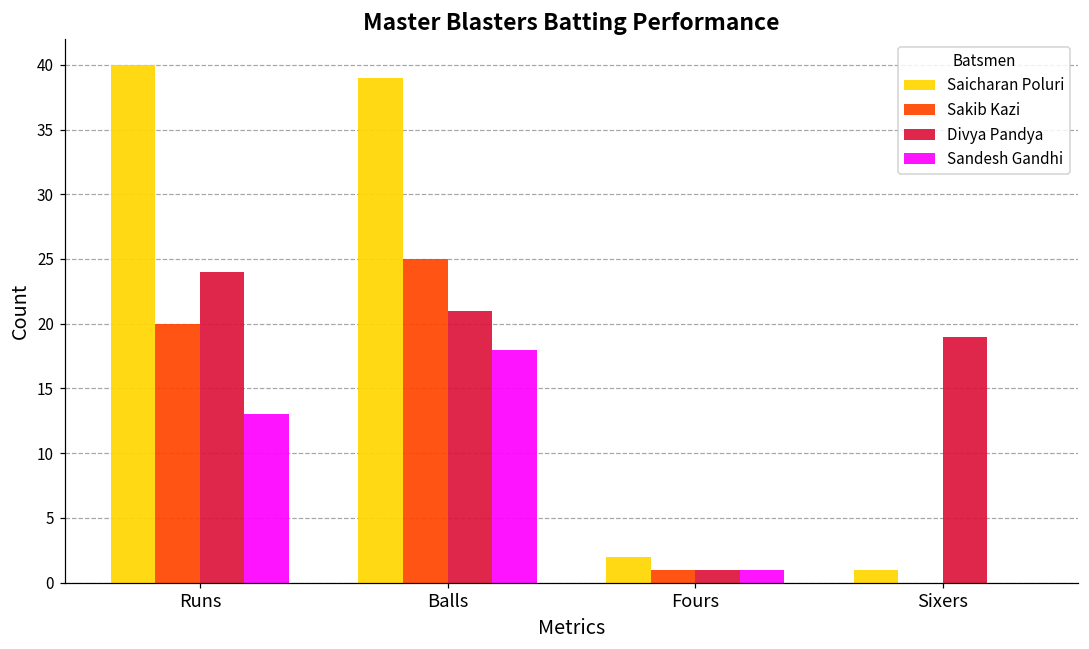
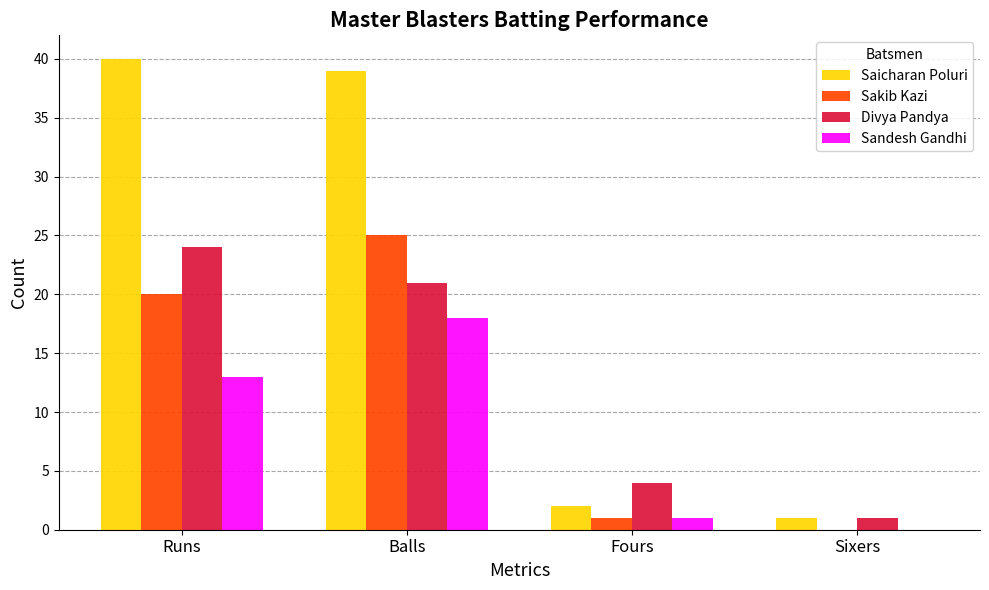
  {
    "Saicharan Poluri": {
      "Runs": 40,
      "Balls": 39,
      "Fours": 2,
      "Sixers": 1
    },
    "Sakib Kazi": {
      "Runs": 20,
      "Balls": 25,
      "Fours": 1,
      "Sixers": 0
    },
    "Divya Pandya": {
      "Runs": 24,
      "Balls": 21,
-     "Fours": 1,
-     "Sixers": 19
+     "Fours": 4,
+     "Sixers": 1
    },
    "Sandesh Gandhi": {
      "Runs": 13,
      "Balls": 18,
      "Fours": 1,
      "Sixers": 0
    }
  }
